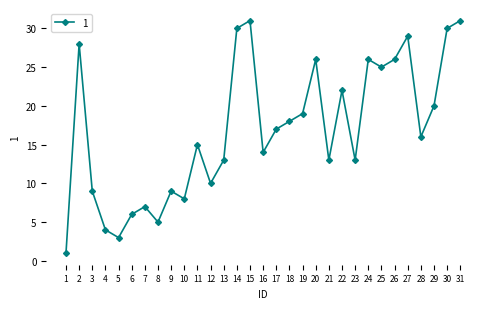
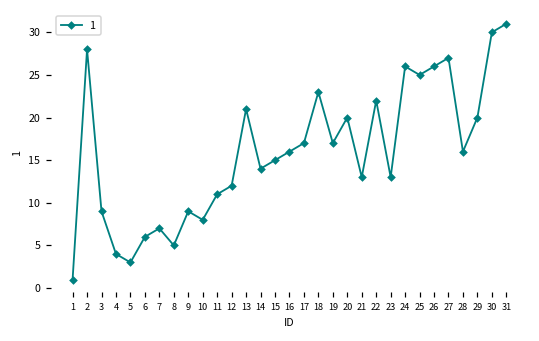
  {
    "1": 1,
    "2": 28,
    "3": 9,
    "4": 4,
    "5": 3,
    "6": 6,
    "7": 7,
    "8": 5,
    "9": 9,
    "10": 8,
-   "11": 15,
-   "12": 10,
-   "13": 13,
-   "14": 30,
-   "15": 31,
-   "16": 14,
+   "11": 11,
+   "12": 12,
+   "13": 21,
+   "14": 14,
+   "15": 15,
+   "16": 16,
    "17": 17,
-   "18": 18,
-   "19": 19,
-   "20": 26,
+   "18": 23,
+   "19": 17,
+   "20": 20,
    "21": 13,
    "22": 22,
    "23": 13,
    "24": 26,
    "25": 25,
    "26": 26,
-   "27": 29,
+   "27": 27,
    "28": 16,
    "29": 20,
    "30": 30,
    "31": 31
  }
